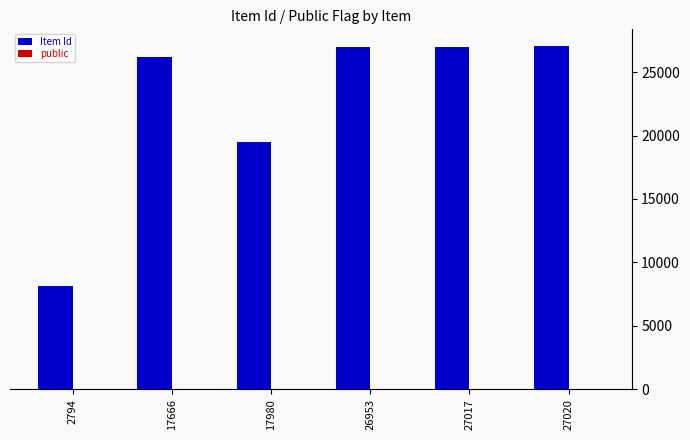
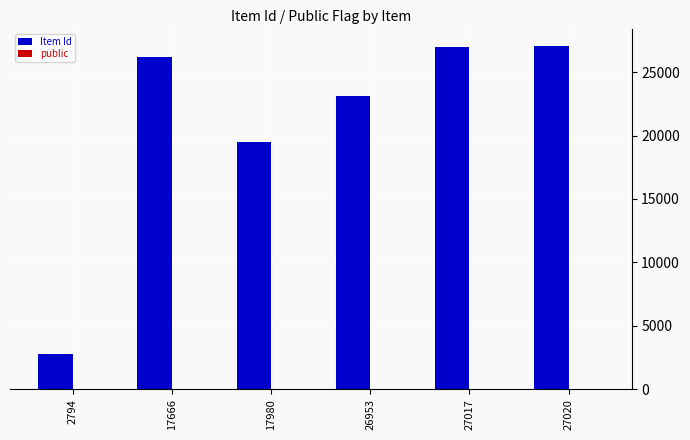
  {
    "Item Id": {
-     "2794": 8200,
+     "2794": 2800,
      "17666": 26200,
      "17980": 19500,
-     "26953": 27000,
+     "26953": 23100,
      "27017": 27000,
      "27020": 27000
    }
  }
